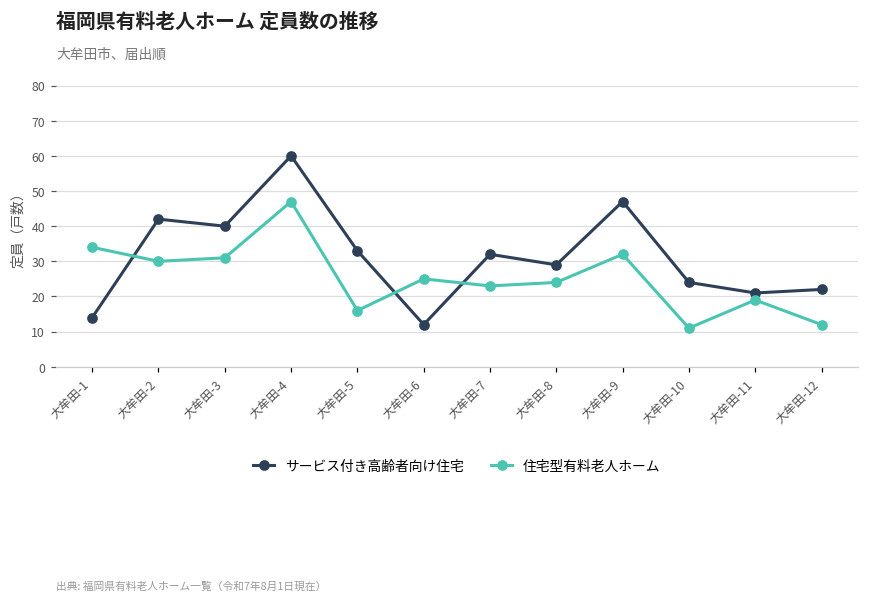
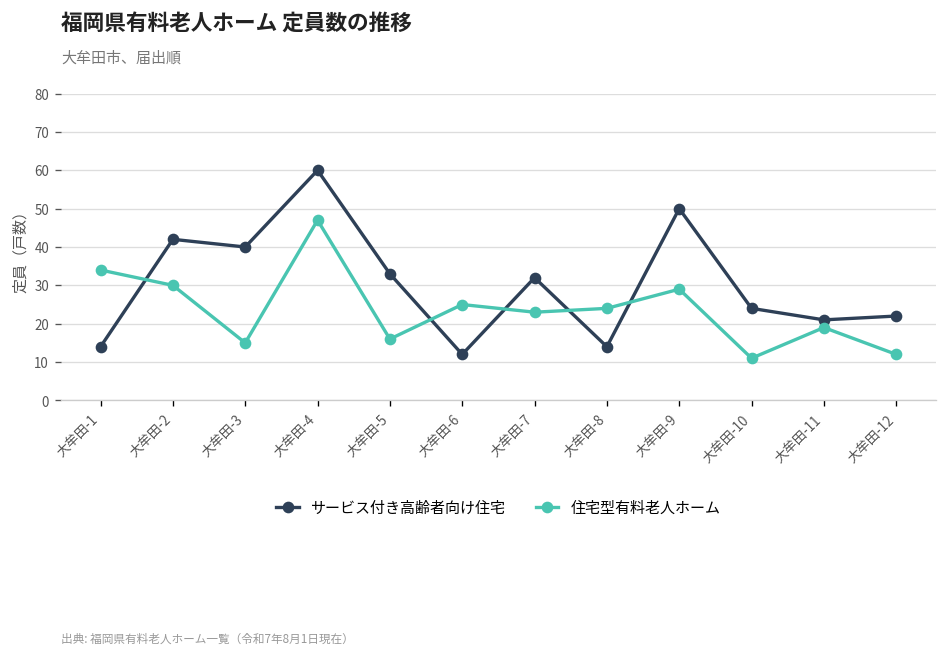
  {
    "サービス付き高齢者向け住宅": {
      "大牟田-1": 14,
      "大牟田-2": 42,
      "大牟田-3": 40,
      "大牟田-4": 60,
      "大牟田-5": 33,
      "大牟田-6": 12,
      "大牟田-7": 32,
-     "大牟田-8": 29,
-     "大牟田-9": 47,
+     "大牟田-8": 14,
+     "大牟田-9": 50,
      "大牟田-10": 24,
      "大牟田-11": 21,
      "大牟田-12": 22
    },
    "住宅型有料老人ホーム": {
      "大牟田-1": 34,
      "大牟田-2": 30,
-     "大牟田-3": 31,
+     "大牟田-3": 15,
      "大牟田-4": 47,
      "大牟田-5": 16,
      "大牟田-6": 25,
      "大牟田-7": 23,
      "大牟田-8": 24,
-     "大牟田-9": 32,
+     "大牟田-9": 29,
      "大牟田-10": 11,
      "大牟田-11": 19,
      "大牟田-12": 12
    }
  }
